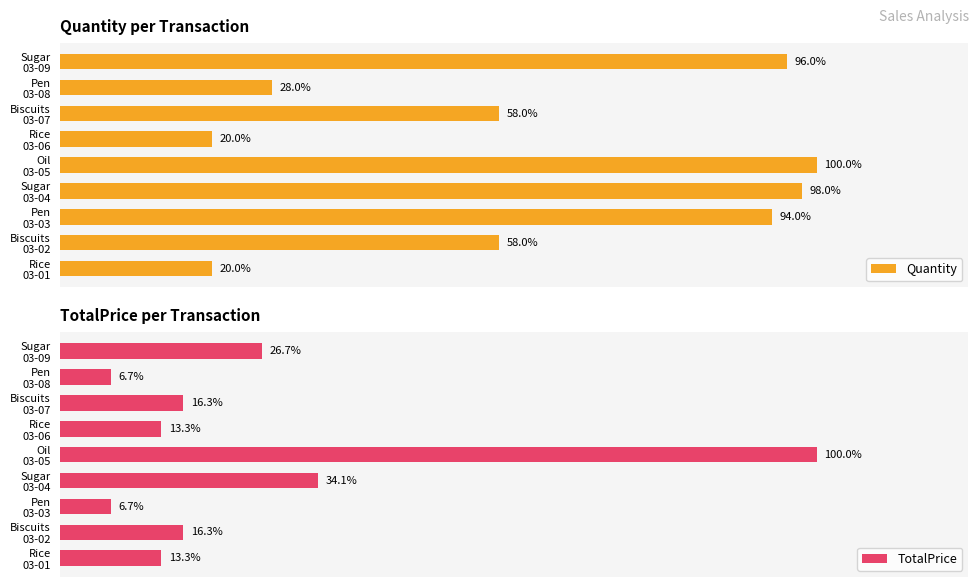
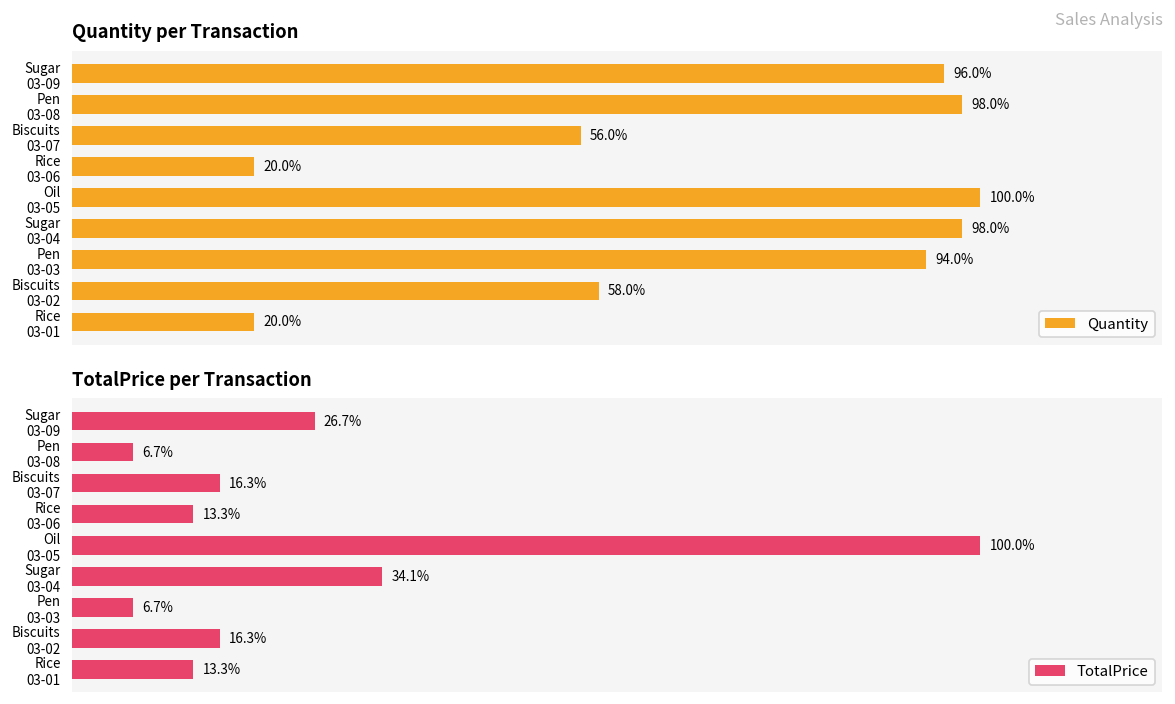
  {
    "Quantity per Transaction": {
      "Sugar 03-09": "96.0%",
-     "Pen 03-08": "28.0%",
-     "Biscuits 03-07": "58.0%",
+     "Pen 03-08": "98.0%",
+     "Biscuits 03-07": "56.0%",
      "Rice 03-06": "20.0%",
      "Oil 03-05": "100.0%",
      "Sugar 03-04": "98.0%",
      "Pen 03-03": "94.0%",
      "Biscuits 03-02": "58.0%",
      "Rice 03-01": "20.0%"
    },
    "TotalPrice per Transaction": {
      "Sugar 03-09": "26.7%",
      "Pen 03-08": "6.7%",
      "Biscuits 03-07": "16.3%",
      "Rice 03-06": "13.3%",
      "Oil 03-05": "100.0%",
      "Sugar 03-04": "34.1%",
      "Pen 03-03": "6.7%",
      "Biscuits 03-02": "16.3%",
      "Rice 03-01": "13.3%"
    }
  }
